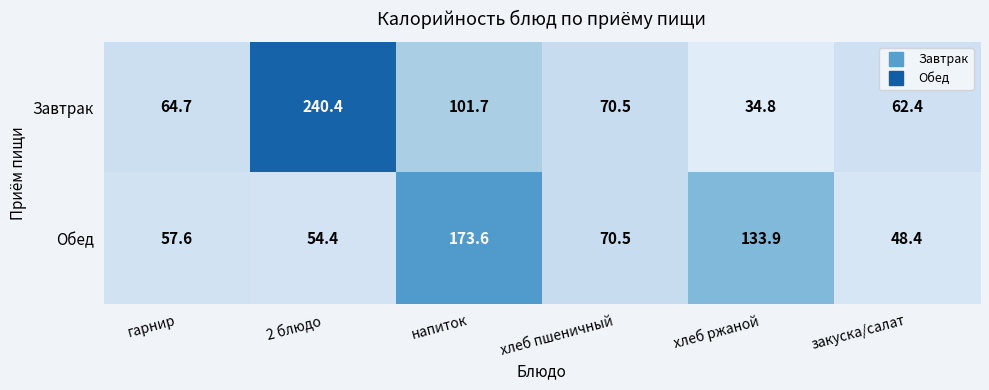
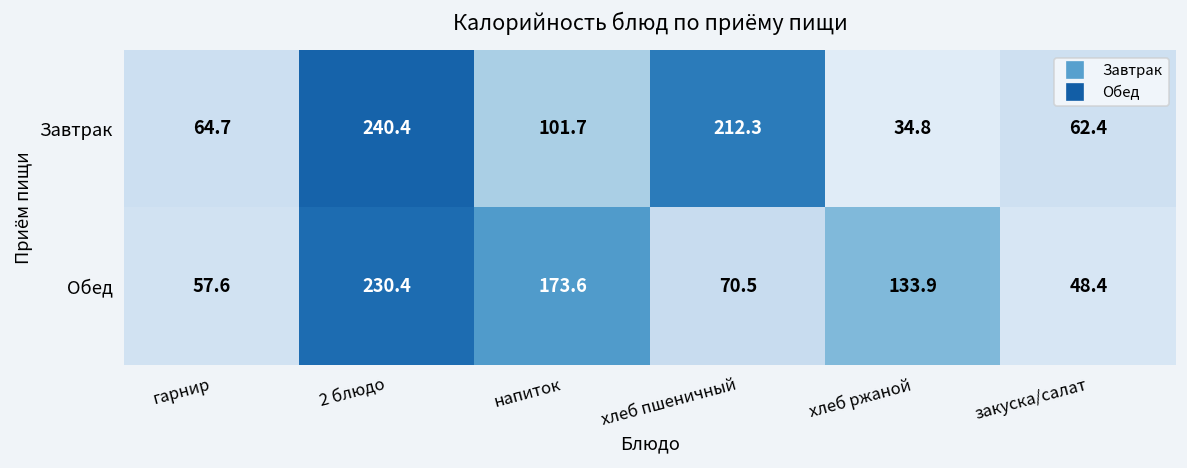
  {
    "Завтрак": {
      "гарнир": 64.7,
      "2 блюдо": 240.4,
      "напиток": 101.7,
-     "хлеб пшеничный": 70.5,
+     "хлеб пшеничный": 212.3,
      "хлеб ржаной": 34.8,
      "закуска/салат": 62.4
    },
    "Обед": {
      "гарнир": 57.6,
-     "2 блюдо": 54.4,
+     "2 блюдо": 230.4,
      "напиток": 173.6,
      "хлеб пшеничный": 70.5,
      "хлеб ржаной": 133.9,
      "закуска/салат": 48.4
    }
  }
